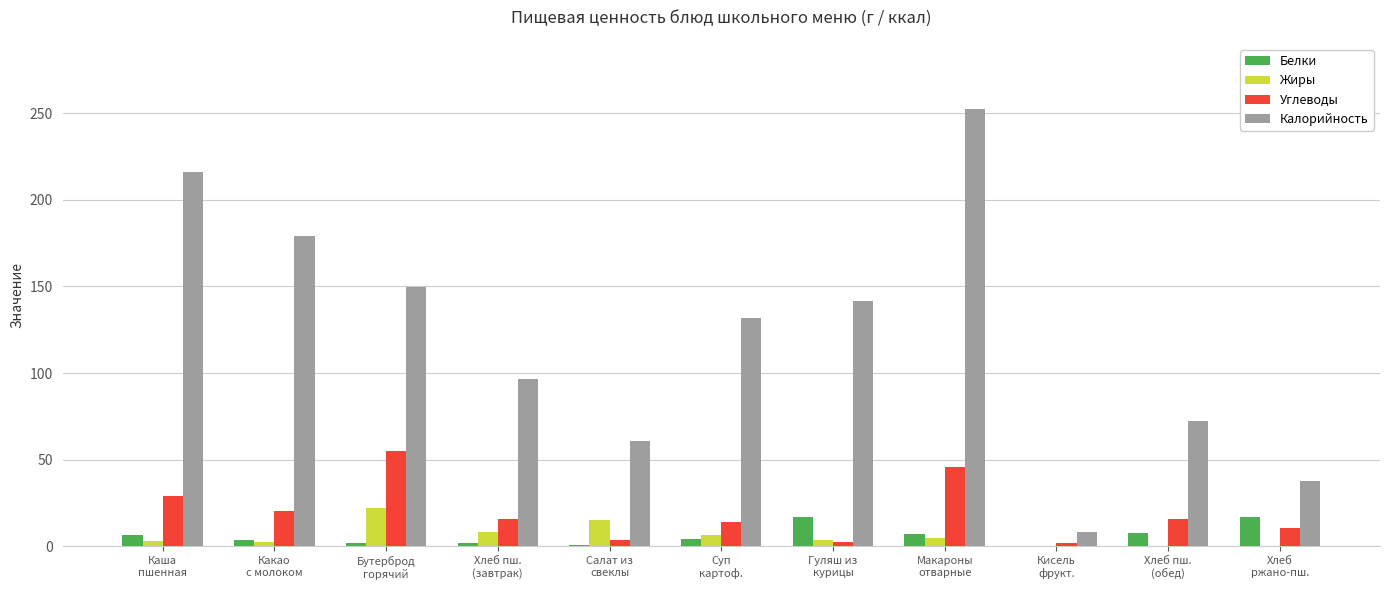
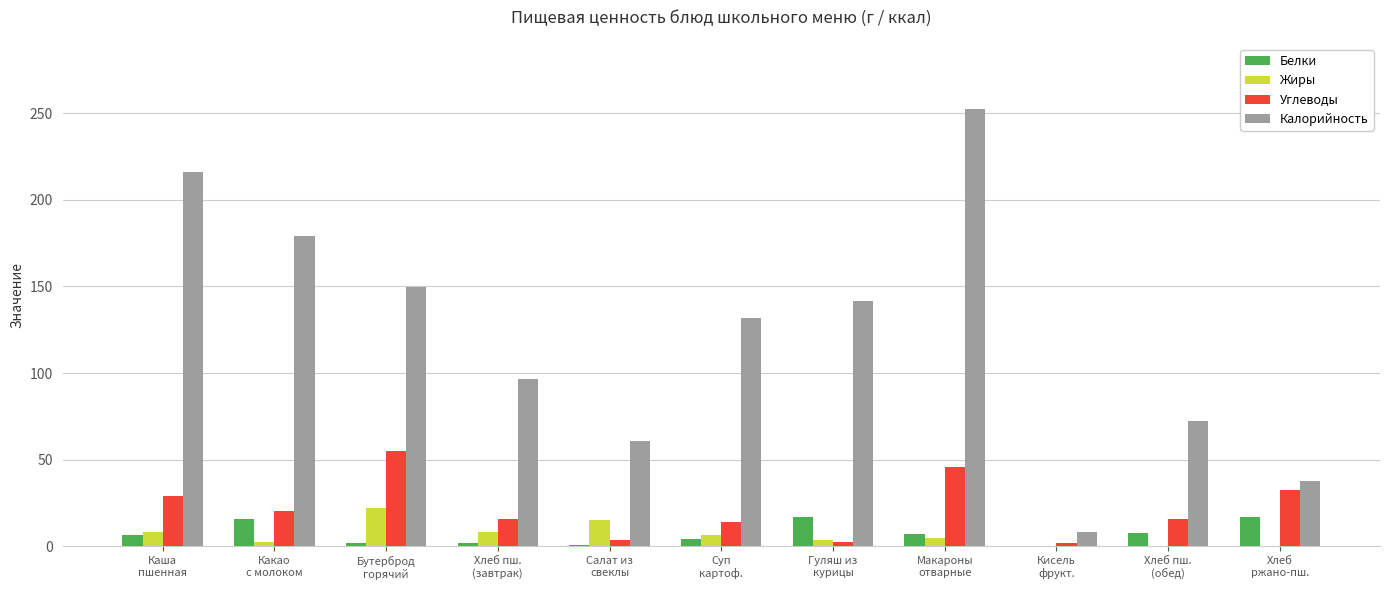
  {
    "Белки": {
      "Каша пшенная": 7,
-     "Какао с молоком": 4,
+     "Какао с молоком": 16,
      "Бутерброд горячий": 2,
      "Хлеб пш. (завтрак)": 2,
      "Суп картоф.": 4,
      "Гуляш из курицы": 17,
      "Макароны отварные": 7,
      "Хлеб пш. (обед)": 8,
      "Хлеб ржано-пш.": 17
    },
    "Жиры": {
-     "Каша пшенная": 3,
+     "Каша пшенная": 8,
      "Какао с молоком": 3,
      "Бутерброд горячий": 22,
      "Хлеб пш. (завтрак)": 8,
      "Салат из свеклы": 15,
      "Суп картоф.": 6,
      "Гуляш из курицы": 3,
      "Макароны отварные": 5
    },
    "Углеводы": {
      "Каша пшенная": 29,
      "Какао с молоком": 20,
      "Бутерброд горячий": 55,
      "Хлеб пш. (завтрак)": 16,
      "Салат из свеклы": 4,
      "Суп картоф.": 14,
      "Гуляш из курицы": 3,
      "Макароны отварные": 46,
      "Кисель фрукт.": 2,
      "Хлеб пш. (обед)": 16,
-     "Хлеб ржано-пш.": 10
+     "Хлеб ржано-пш.": 33
    },
    "Калорийность": {
      "Каша пшенная": 216,
      "Какао с молоком": 179,
      "Бутерброд горячий": 150,
      "Хлеб пш. (завтрак)": 97,
      "Салат из свеклы": 61,
      "Суп картоф.": 132,
      "Гуляш из курицы": 142,
      "Макароны отварные": 252,
      "Кисель фрукт.": 8,
      "Хлеб пш. (обед)": 72,
      "Хлеб ржано-пш.": 38
    }
  }
